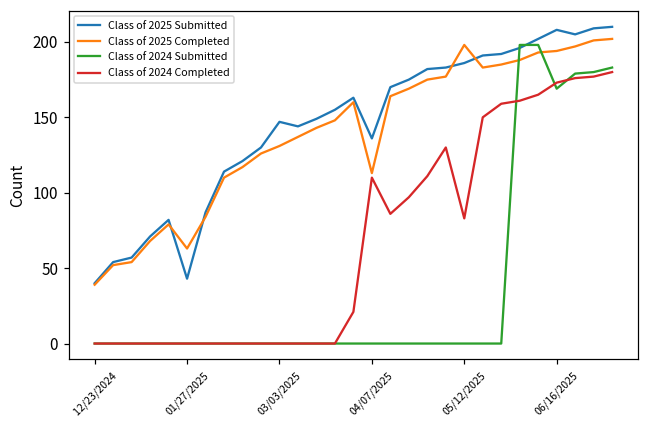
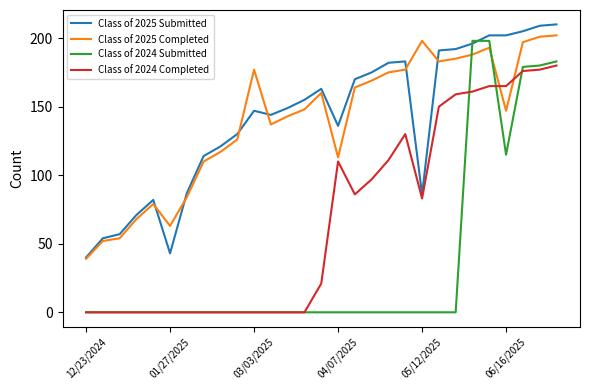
  {
    "Class of 2025 Submitted": {
      "01/27/2025": 43,
      "03/03/2025": 147,
      "04/07/2025": 136,
-     "05/12/2025": 186,
-     "06/16/2025": 208
+     "05/12/2025": 86,
+     "06/16/2025": 202
    },
    "Class of 2025 Completed": {
      "01/27/2025": 63,
-     "03/03/2025": 131,
+     "03/03/2025": 177,
      "04/07/2025": 113,
      "05/12/2025": 198,
-     "06/16/2025": 194
+     "06/16/2025": 147
    },
    "Class of 2024 Submitted": {
      "04/07/2025": 0,
      "05/12/2025": 0,
-     "06/16/2025": 169
+     "06/16/2025": 115
    },
    "Class of 2024 Completed": {
      "04/07/2025": 110,
      "05/12/2025": 83,
-     "06/16/2025": 173
+     "06/16/2025": 165
    }
  }
